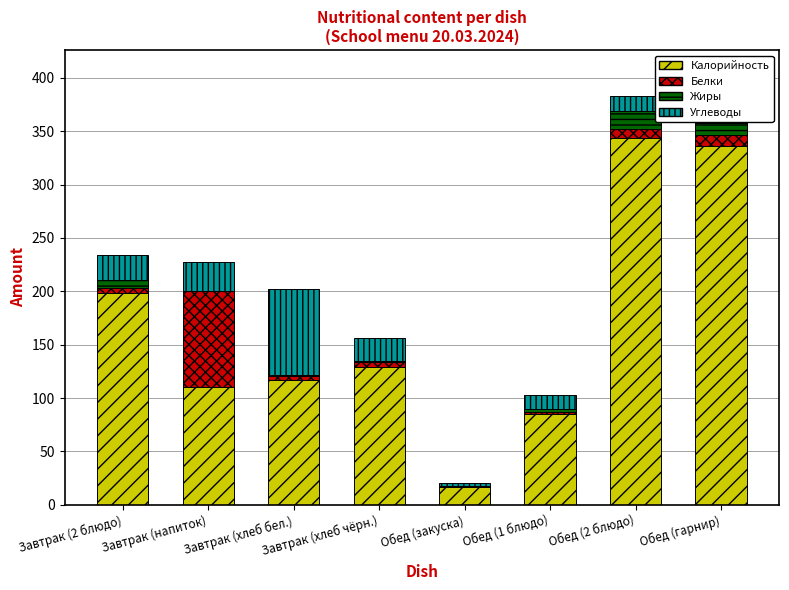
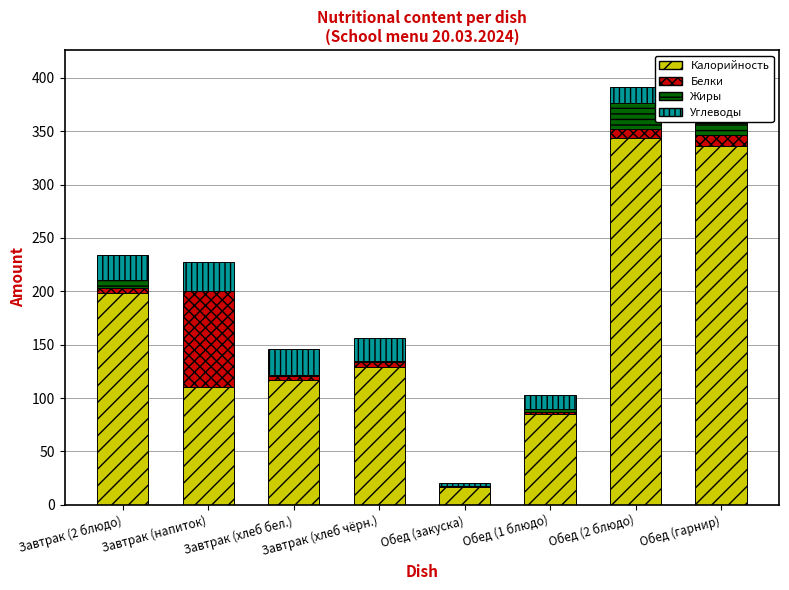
  {
    "Калорийность": {
      "Завтрак (2 блюдо)": 198,
      "Завтрак (напиток)": 110,
      "Завтрак (хлеб бел.)": 117,
      "Завтрак (хлеб чёрн.)": 129,
      "Обед (закуска)": 16,
      "Обед (1 блюдо)": 85,
      "Обед (2 блюдо)": 344,
      "Обед (гарнир)": 336
    },
    "Белки": {
      "Завтрак (2 блюдо)": 5,
      "Завтрак (напиток)": 90,
      "Завтрак (хлеб бел.)": 4,
      "Завтрак (хлеб чёрн.)": 4,
      "Обед (2 блюдо)": 9,
      "Обед (гарнир)": 11
    },
    "Жиры": {
      "Завтрак (2 блюдо)": 8,
      "Завтрак (напиток)": 0,
      "Обед (1 блюдо)": 3,
-     "Обед (2 блюдо)": 17,
+     "Обед (2 блюдо)": 24,
      "Обед (гарнир)": 12
    },
    "Углеводы": {
      "Завтрак (2 блюдо)": 23,
      "Завтрак (напиток)": 27,
-     "Завтрак (хлеб бел.)": 81,
+     "Завтрак (хлеб бел.)": 24,
      "Завтрак (хлеб чёрн.)": 21,
      "Обед (закуска)": 3,
      "Обед (1 блюдо)": 13,
      "Обед (2 блюдо)": 14
    }
  }
